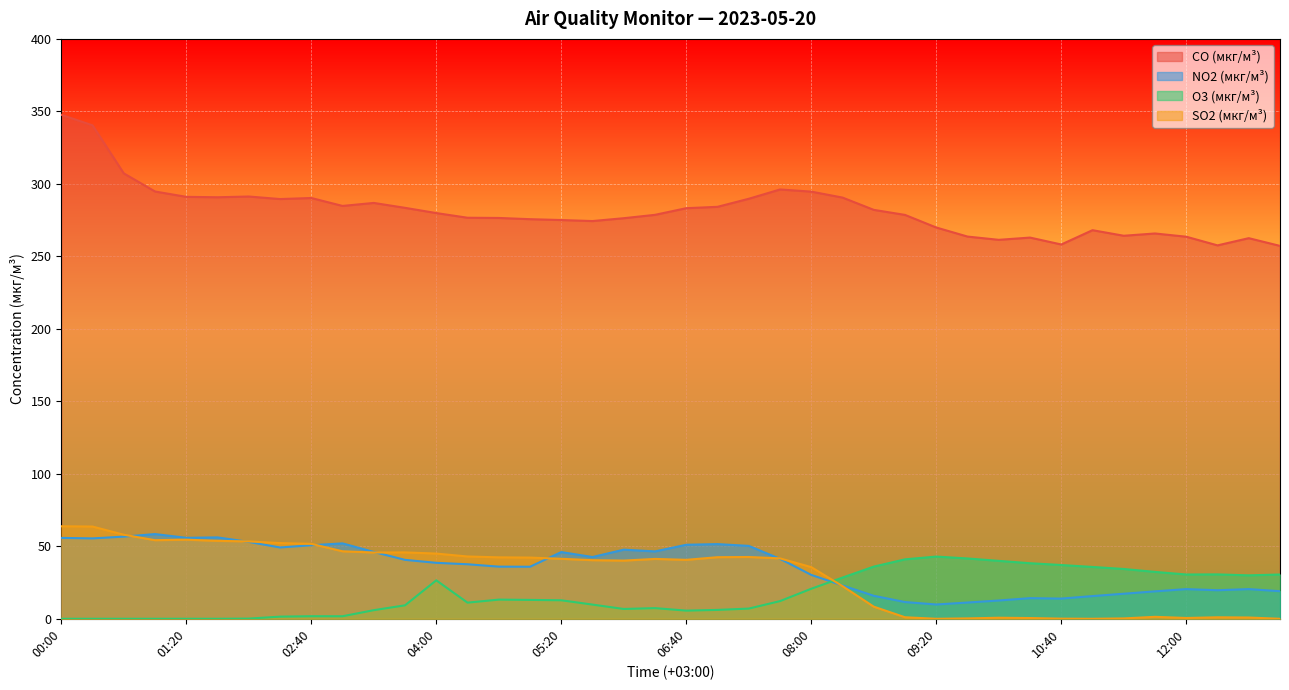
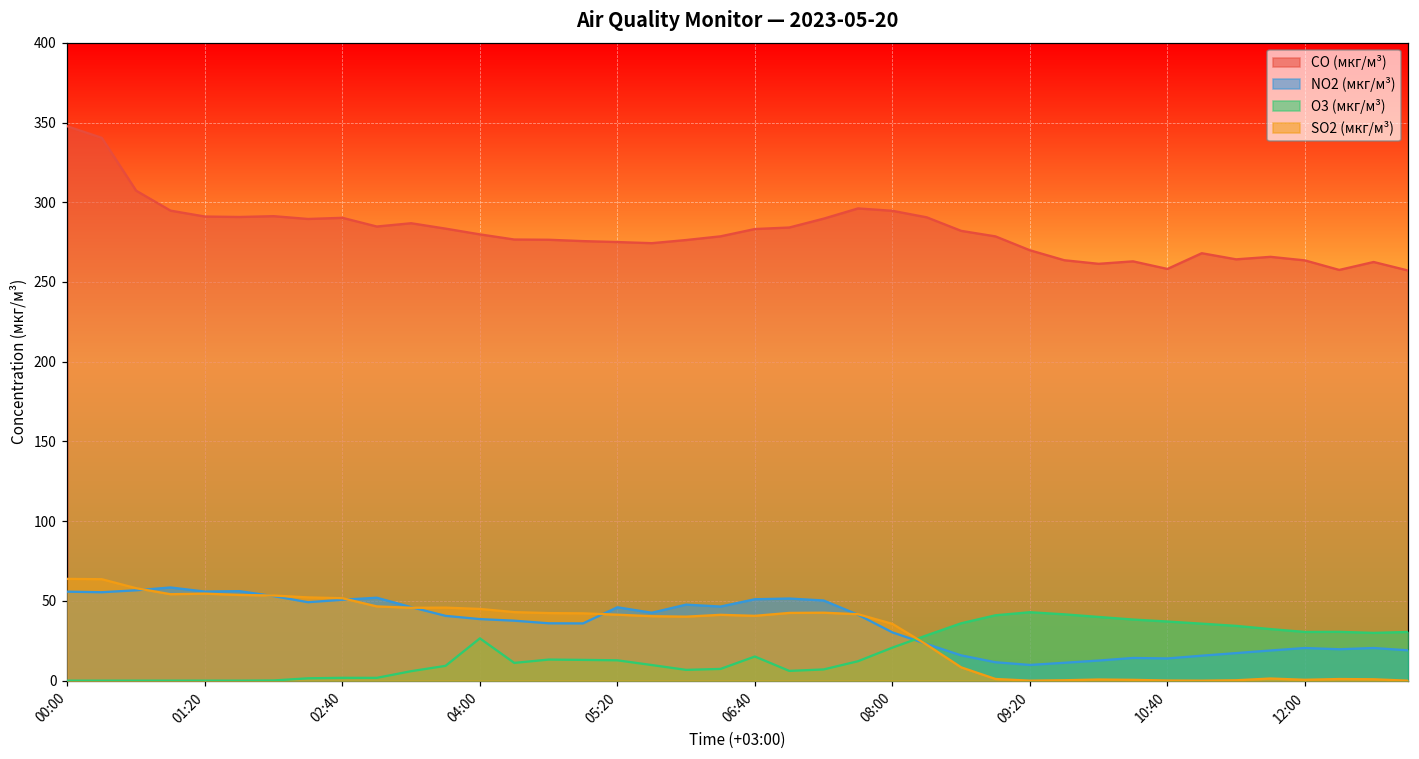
  {
    "CO (мкг/м³)": {
      "00:00": 348,
      "01:20": 291,
      "02:40": 290,
      "04:00": 280,
      "05:20": 275,
      "06:40": 283,
      "08:00": 295,
      "09:20": 270,
      "10:40": 258,
      "12:00": 264
    },
    "NO2 (мкг/м³)": {
      "00:00": 56,
      "04:00": 39,
      "05:20": 46,
      "06:40": 51,
      "08:00": 30,
      "09:20": 10,
      "10:40": 14,
      "12:00": 20
    },
    "O3 (мкг/м³)": {
      "00:00": 0,
      "01:20": 0,
      "02:40": 2,
      "04:00": 27,
      "05:20": 13,
-     "06:40": 6,
+     "06:40": 15,
      "08:00": 21,
      "09:20": 43,
      "10:40": 37,
      "12:00": 31
    },
    "SO2 (мкг/м³)": {
      "00:00": 64,
      "04:00": 45,
      "05:20": 41,
      "06:40": 41,
      "08:00": 36,
      "09:20": 0,
      "10:40": 0,
      "12:00": 1
    }
  }
